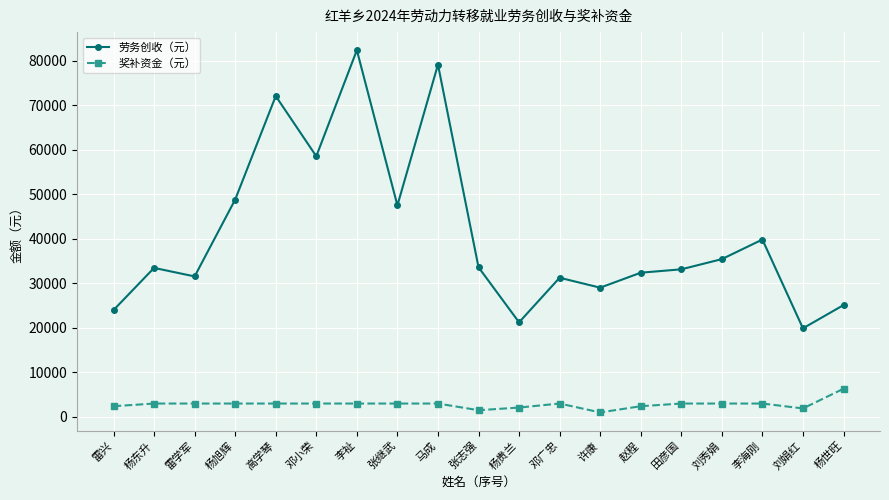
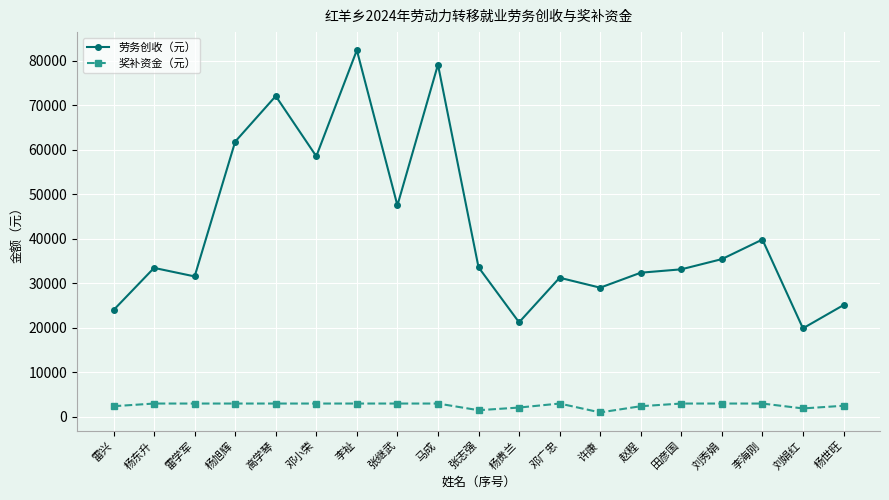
  {
    "劳务创收（元）": {
      "雷兴": 24000,
      "杨东升": 33000,
      "雷学军": 32000,
-     "杨旭辉": 49000,
+     "杨旭辉": 62000,
      "高学琴": 72000,
      "邓小荣": 59000,
      "李祉": 82000,
      "张继武": 48000,
      "马成": 79000,
      "张志强": 34000,
      "杨贵兰": 21000,
      "邓广忠": 31000,
      "许康": 29000,
      "赵程": 32000,
      "田彦国": 33000,
      "刘秀娟": 35000,
      "李海刚": 40000,
      "刘娟红": 20000,
      "杨世旺": 25000
    },
    "奖补资金（元）": {
      "雷兴": 2000,
      "杨东升": 3000,
      "雷学军": 3000,
      "杨旭辉": 3000,
      "高学琴": 3000,
      "邓小荣": 3000,
      "李祉": 3000,
      "张继武": 3000,
      "马成": 3000,
      "张志强": 2000,
      "杨贵兰": 2000,
      "邓广忠": 3000,
      "许康": 1000,
      "赵程": 2000,
      "田彦国": 3000,
      "刘秀娟": 3000,
      "李海刚": 3000,
      "刘娟红": 2000,
-     "杨世旺": 6000
+     "杨世旺": 3000
    }
  }
